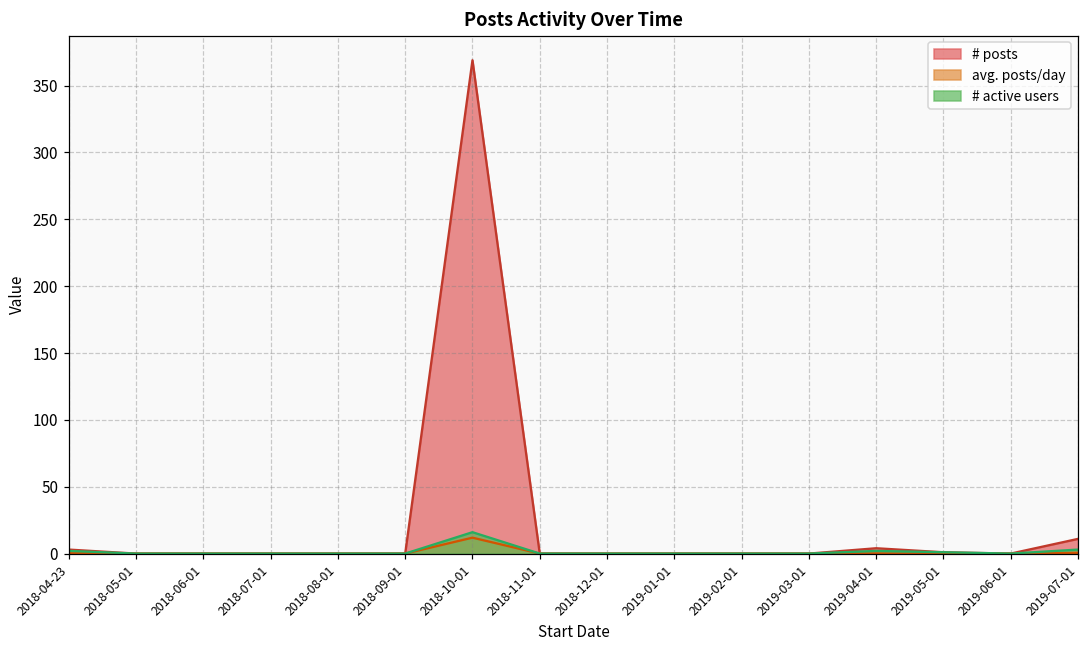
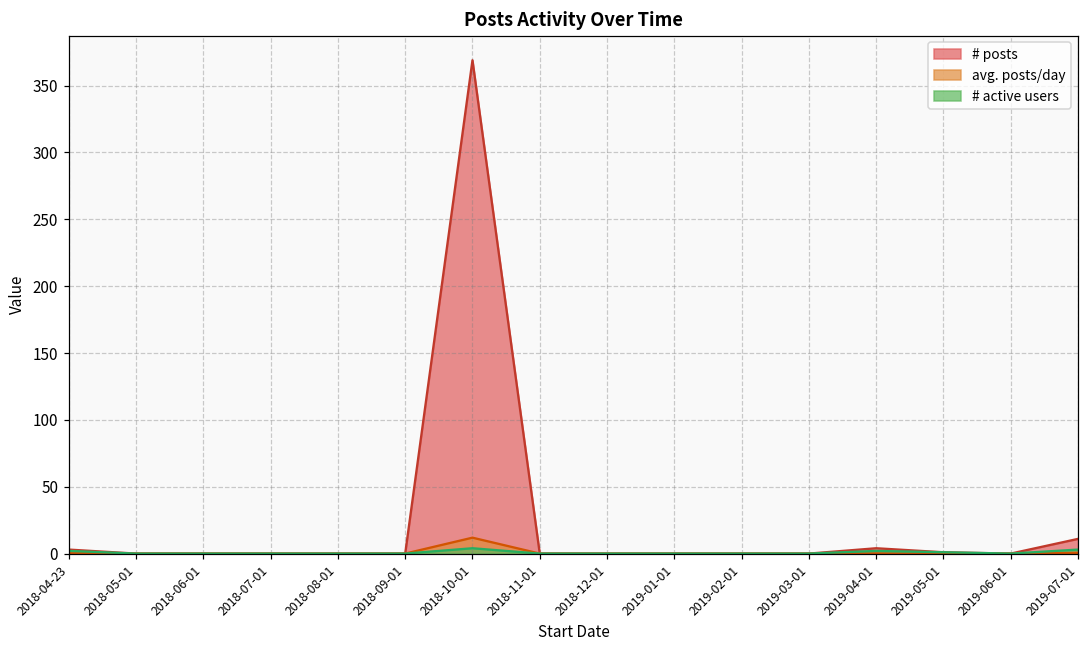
  {
    "# active users": {
-     "2018-10-01": 16,
+     "2018-10-01": 4,
      "2019-07-01": 3
    }
  }
